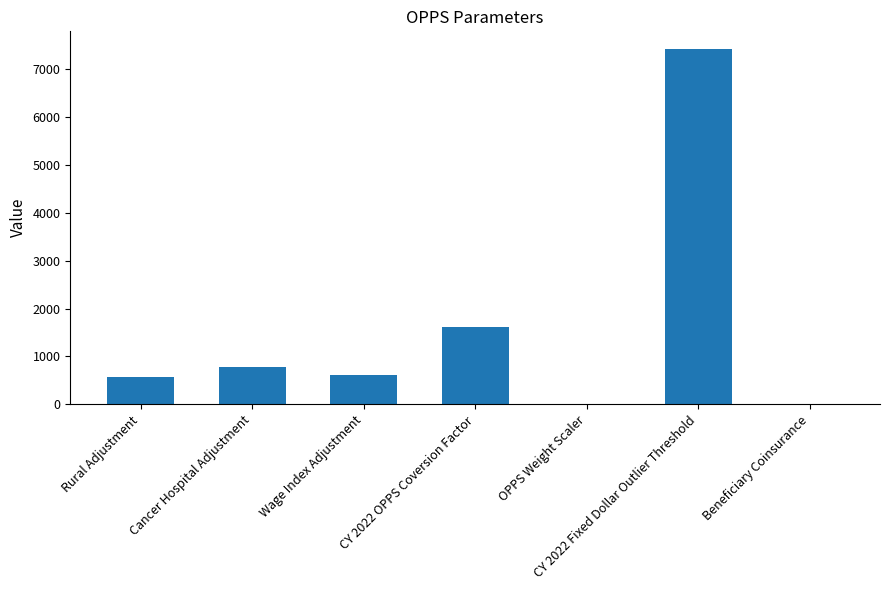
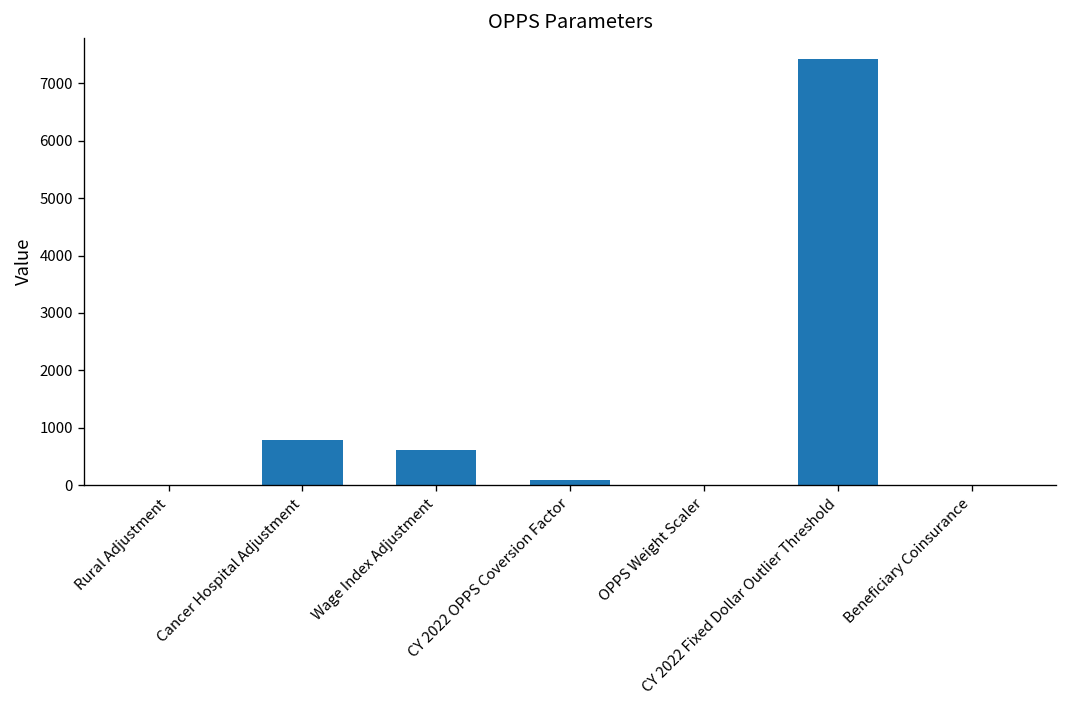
  {
-   "Rural Adjustment": 600,
+   "Rural Adjustment": 0,
    "Cancer Hospital Adjustment": 800,
    "Wage Index Adjustment": 600,
-   "CY 2022 OPPS Coversion Factor": 1600,
+   "CY 2022 OPPS Coversion Factor": 100,
    "CY 2022 Fixed Dollar Outlier Threshold": 7400
  }
